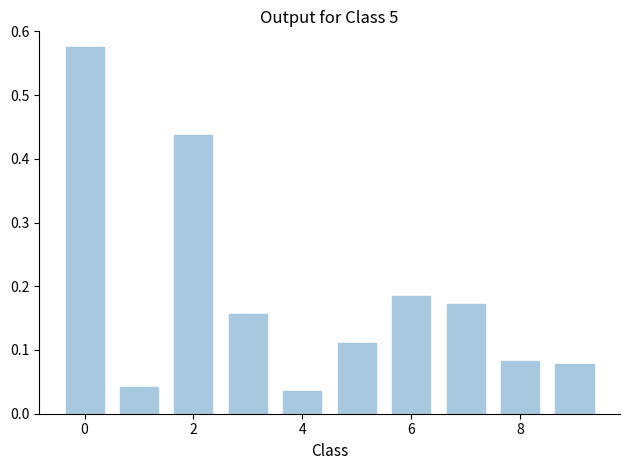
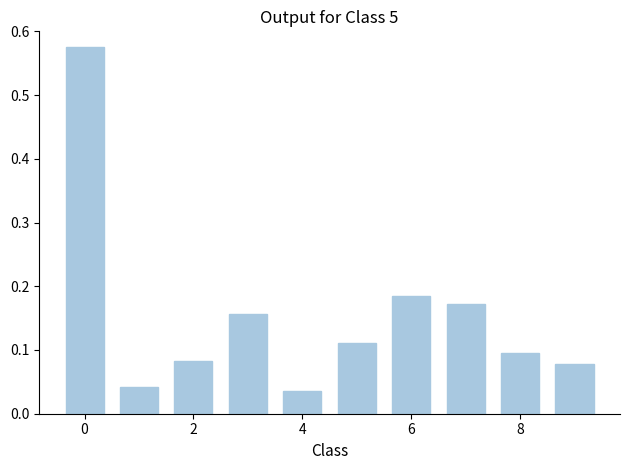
  {
    "0": 0.58,
-   "2": 0.44,
+   "2": 0.08,
    "4": 0.04,
    "6": 0.18,
-   "8": 0.08
+   "8": 0.10
  }
